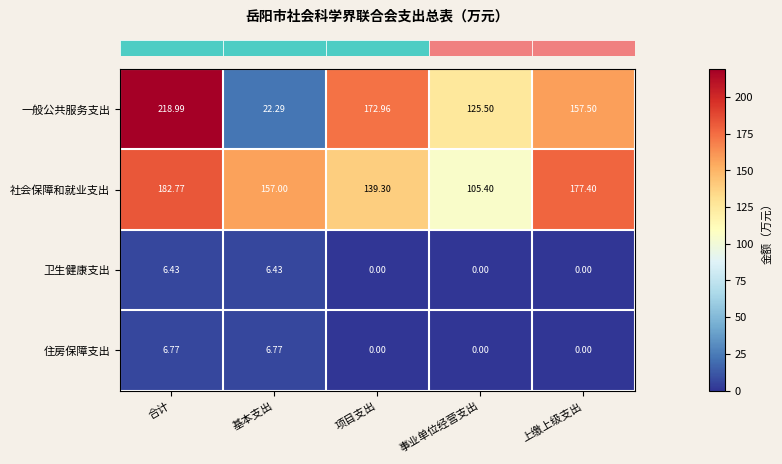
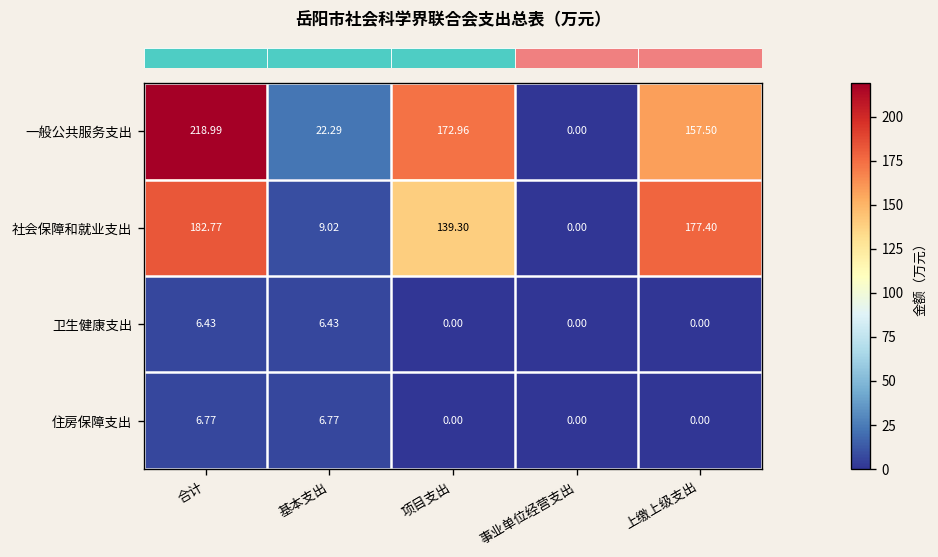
  {
    "一般公共服务支出": {
      "合计": 218.99,
      "基本支出": 22.29,
      "项目支出": 172.96,
-     "事业单位经营支出": 125.50,
+     "事业单位经营支出": 0.00,
      "上缴上级支出": 157.50
    },
    "社会保障和就业支出": {
      "合计": 182.77,
-     "基本支出": 157.00,
+     "基本支出": 9.02,
      "项目支出": 139.30,
-     "事业单位经营支出": 105.40,
+     "事业单位经营支出": 0.00,
      "上缴上级支出": 177.40
    },
    "卫生健康支出": {
      "合计": 6.43,
      "基本支出": 6.43,
      "项目支出": 0.00,
      "事业单位经营支出": 0.00,
      "上缴上级支出": 0.00
    },
    "住房保障支出": {
      "合计": 6.77,
      "基本支出": 6.77,
      "项目支出": 0.00,
      "事业单位经营支出": 0.00,
      "上缴上级支出": 0.00
    }
  }
